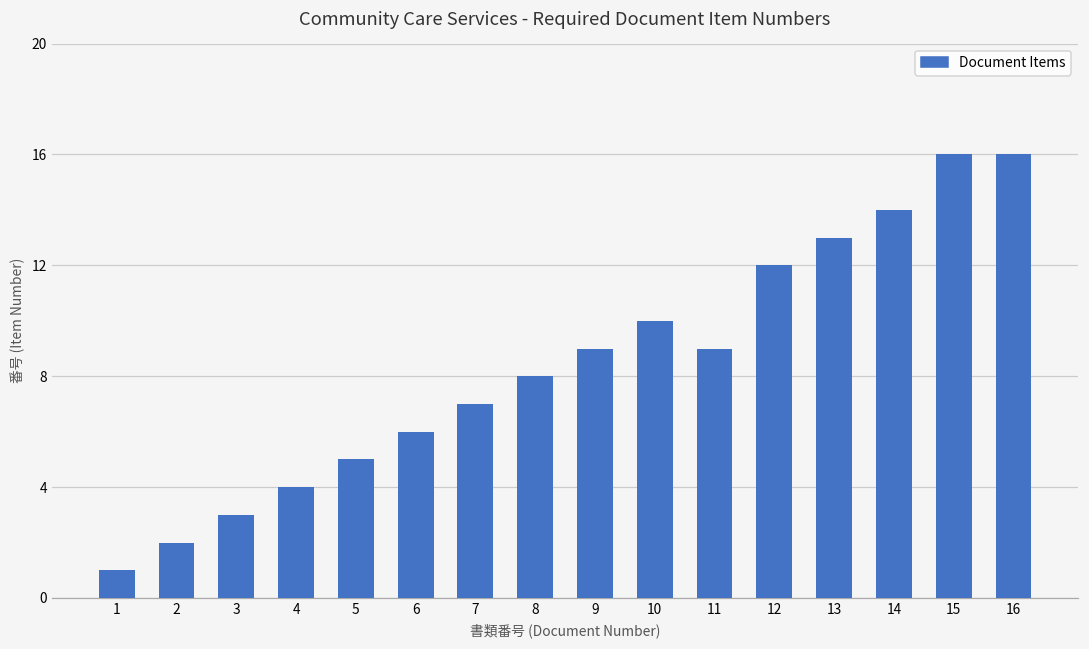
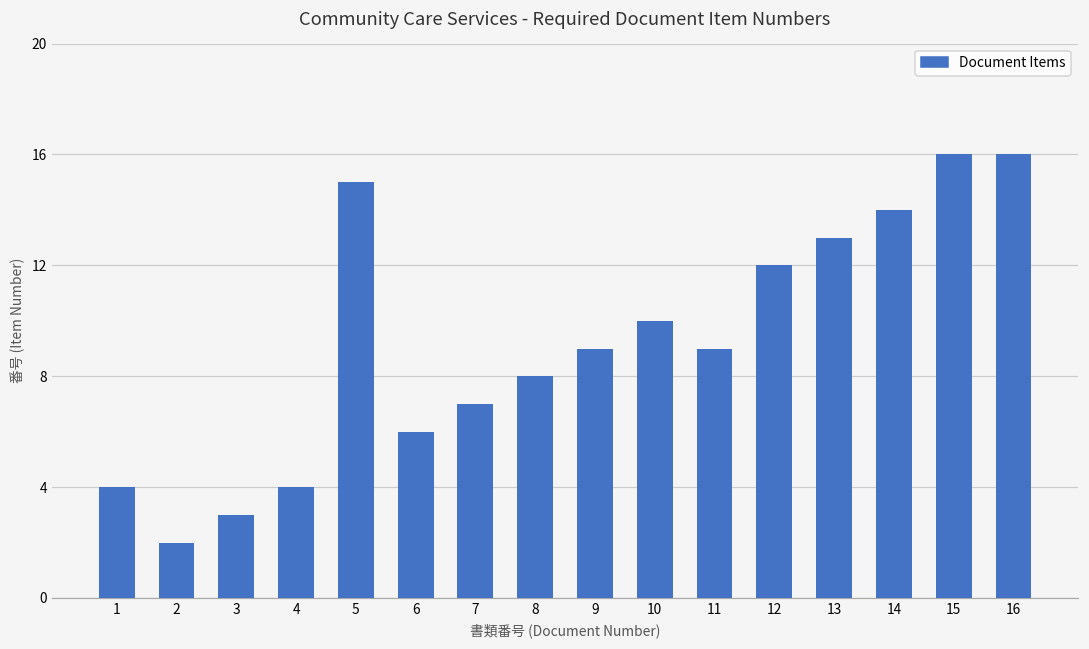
  {
-   "1": 1,
+   "1": 4,
    "2": 2,
    "3": 3,
    "4": 4,
-   "5": 5,
+   "5": 15,
    "6": 6,
    "7": 7,
    "8": 8,
    "9": 9,
    "10": 10,
    "11": 9,
    "12": 12,
    "13": 13,
    "14": 14,
    "15": 16,
    "16": 16
  }
